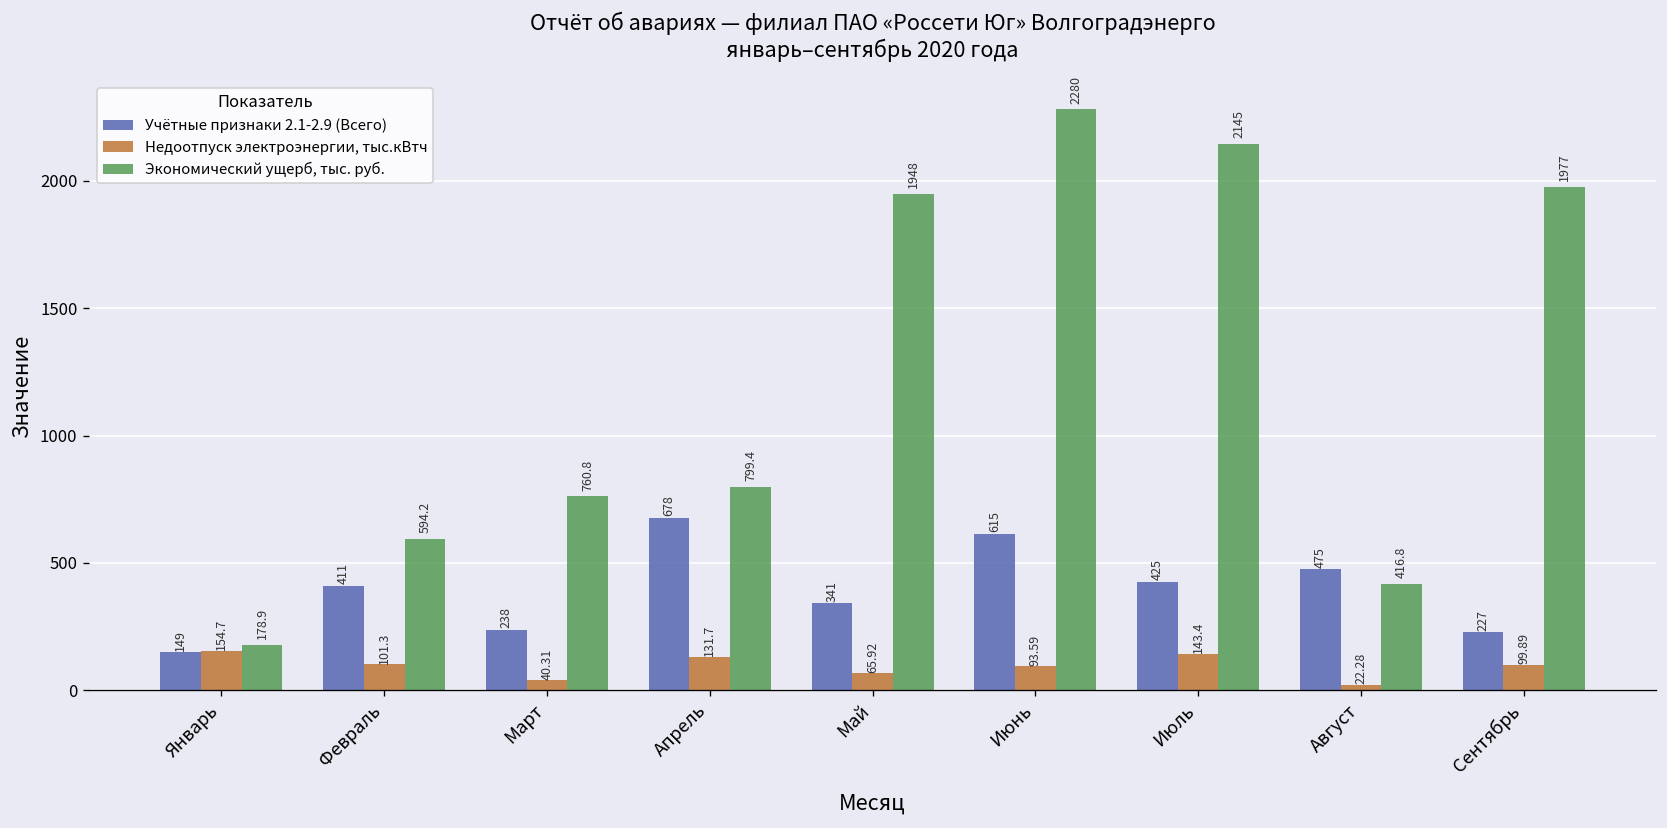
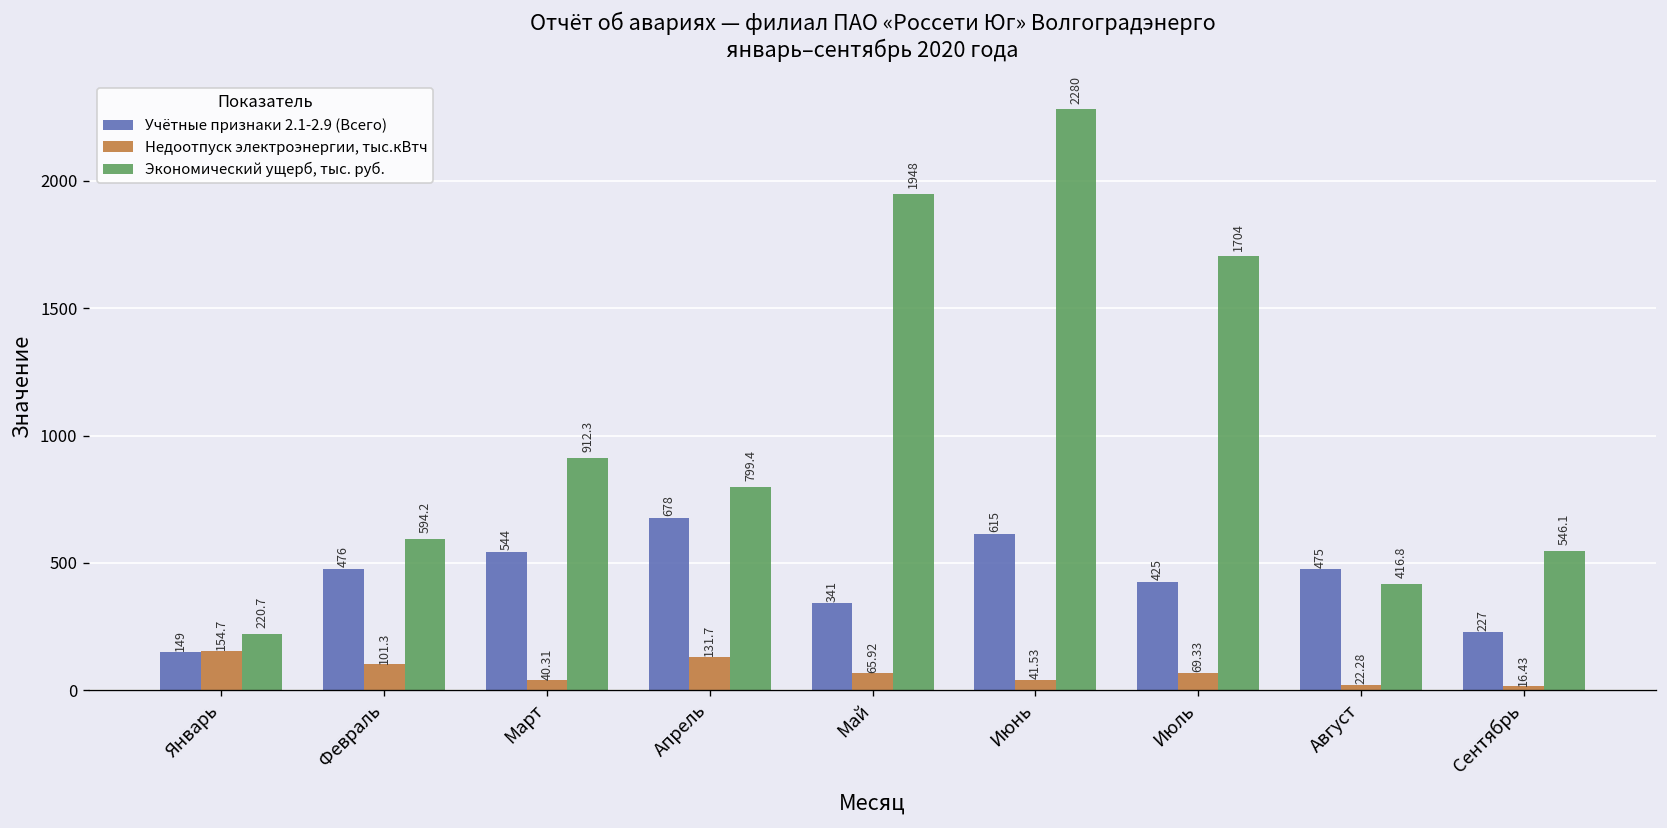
  {
    "Учётные признаки 2.1-2.9 (Всего)": {
      "Январь": 149,
-     "Февраль": 411,
-     "Март": 238,
+     "Февраль": 476,
+     "Март": 544,
      "Апрель": 678,
      "Май": 341,
      "Июнь": 615,
      "Июль": 425,
      "Август": 475,
      "Сентябрь": 227
    },
    "Недоотпуск электроэнергии, тыс.кВтч": {
      "Январь": 154.7,
      "Февраль": 101.3,
      "Март": 40.31,
      "Апрель": 131.7,
      "Май": 65.92,
-     "Июнь": 93.59,
-     "Июль": 143.4,
+     "Июнь": 41.53,
+     "Июль": 69.33,
      "Август": 22.28,
-     "Сентябрь": 99.89
+     "Сентябрь": 16.43
    },
    "Экономический ущерб, тыс. руб.": {
-     "Январь": 178.9,
+     "Январь": 220.7,
      "Февраль": 594.2,
-     "Март": 760.8,
+     "Март": 912.3,
      "Апрель": 799.4,
      "Май": 1948,
      "Июнь": 2280,
-     "Июль": 2145,
+     "Июль": 1704,
      "Август": 416.8,
-     "Сентябрь": 1977
+     "Сентябрь": 546.1
    }
  }
